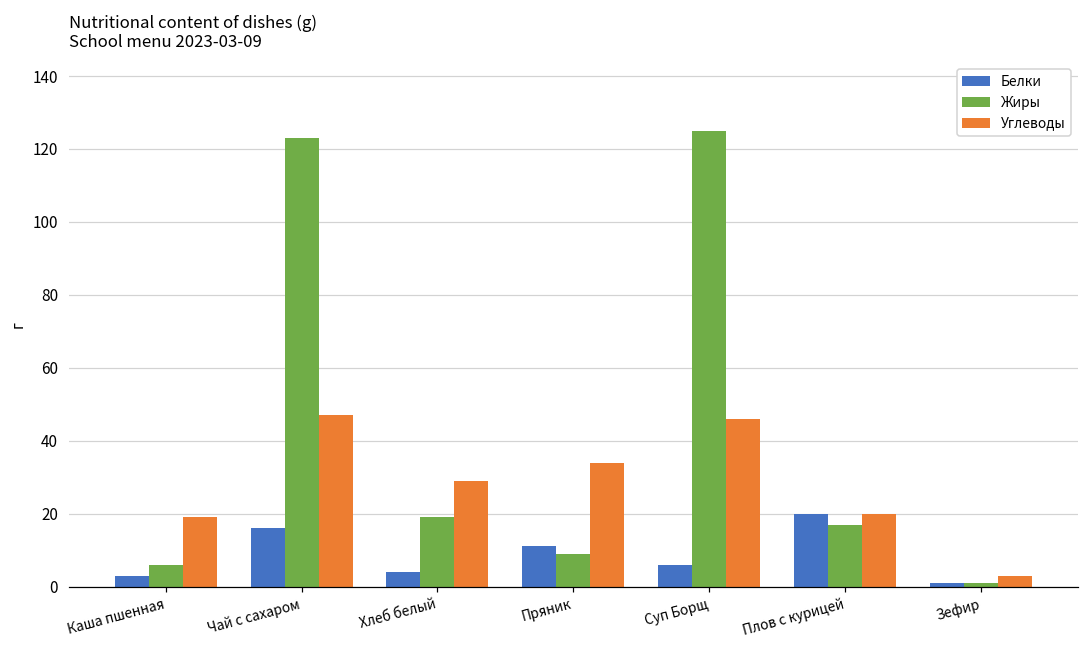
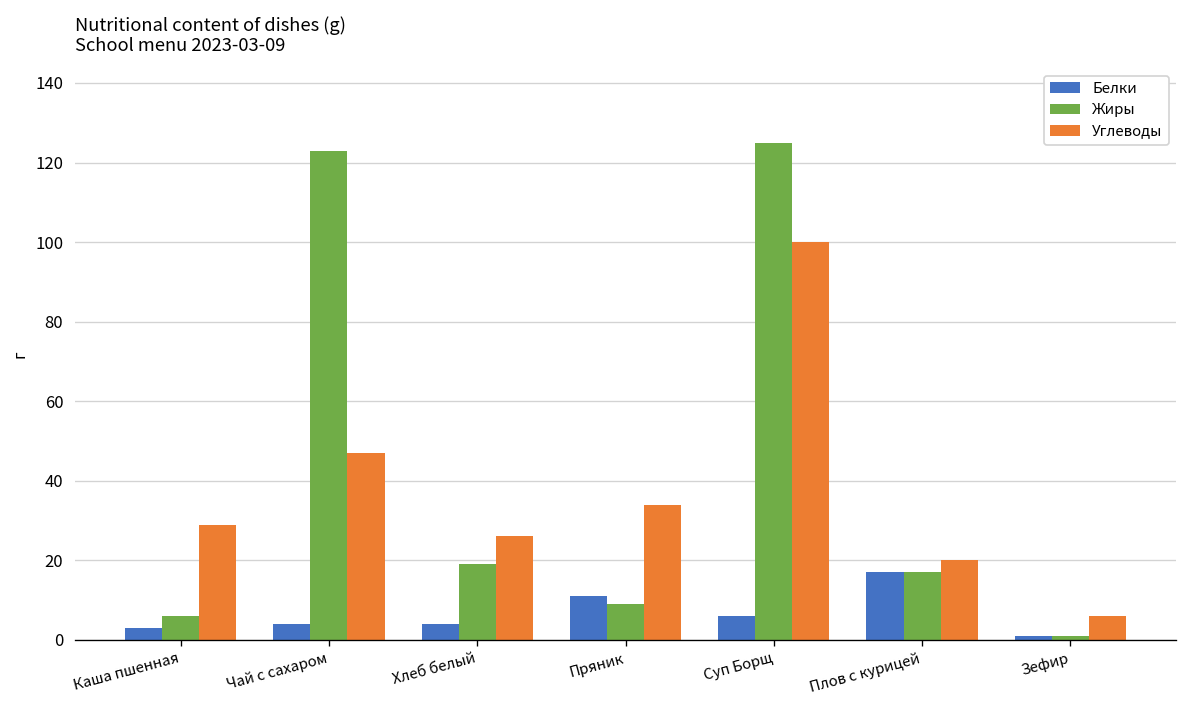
  {
    "Белки": {
      "Каша пшенная": 3,
-     "Чай с сахаром": 16,
+     "Чай с сахаром": 4,
      "Хлеб белый": 4,
      "Пряник": 11,
      "Суп Борщ": 6,
-     "Плов с курицей": 20,
+     "Плов с курицей": 17,
      "Зефир": 1
    },
    "Жиры": {
      "Каша пшенная": 6,
      "Чай с сахаром": 123,
      "Хлеб белый": 19,
      "Пряник": 9,
      "Суп Борщ": 125,
      "Плов с курицей": 17,
      "Зефир": 1
    },
    "Углеводы": {
-     "Каша пшенная": 19,
+     "Каша пшенная": 29,
      "Чай с сахаром": 47,
-     "Хлеб белый": 29,
+     "Хлеб белый": 26,
      "Пряник": 34,
-     "Суп Борщ": 46,
+     "Суп Борщ": 100,
      "Плов с курицей": 20,
-     "Зефир": 3
+     "Зефир": 6
    }
  }
